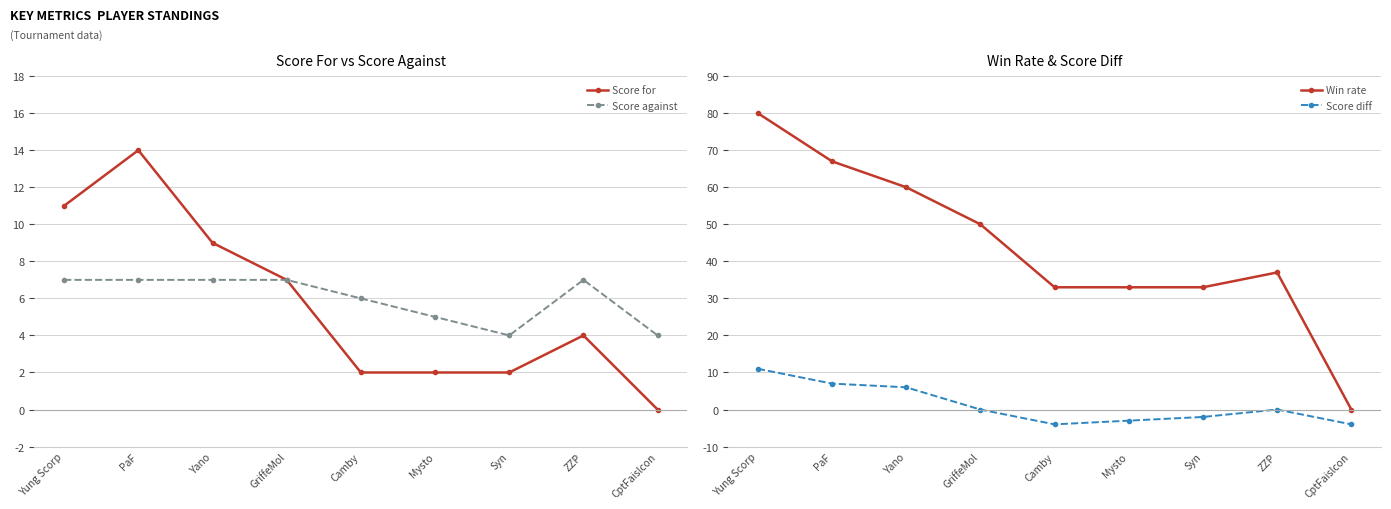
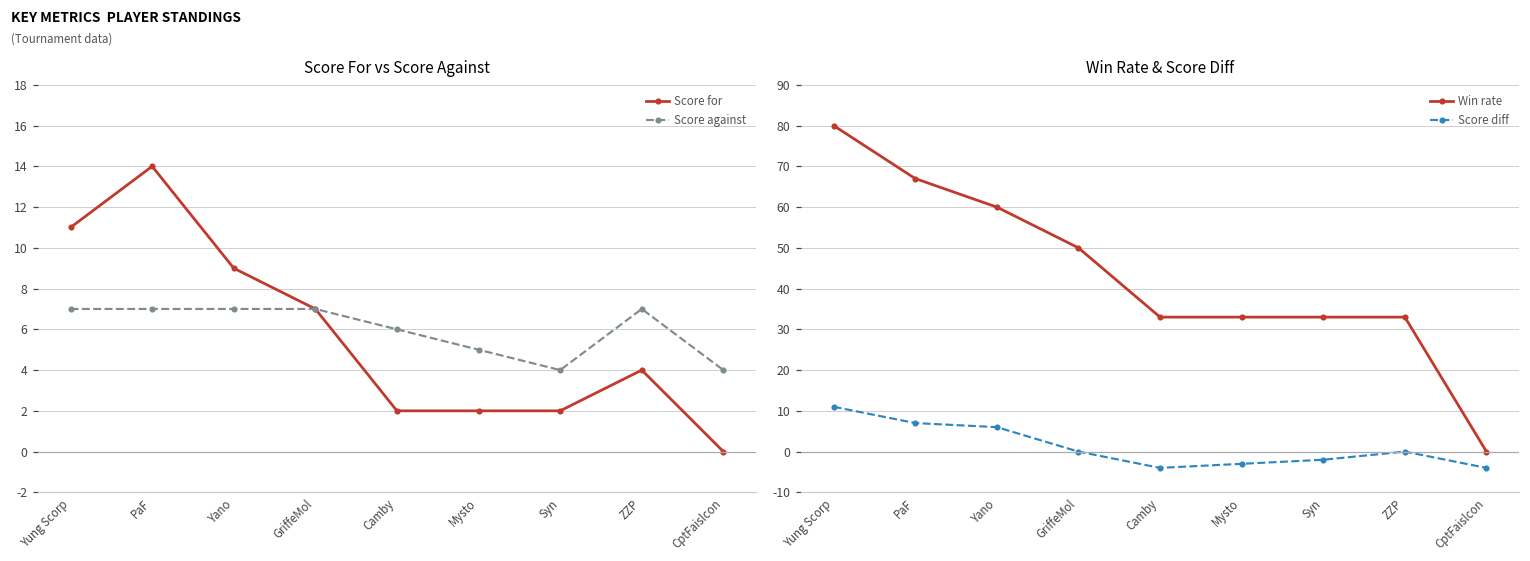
  {
    "Score For vs Score Against": {
      "Score for": {
        "Yung Scorp": 11.0,
        "PaF": 14.0,
        "Yano": 9.0,
        "Camby": 2.0,
        "Mysto": 2.0,
        "Syn": 2.0,
        "ZZP": 4.0,
        "CptFaislcon": 0.0
      },
      "Score against": {
        "Yung Scorp": 7.0,
        "PaF": 7.0,
        "Yano": 7.0,
        "Camby": 6.0,
        "Mysto": 5.0,
        "Syn": 4.0,
        "ZZP": 7.0,
        "CptFaislcon": 4.0
      }
    },
    "Win Rate & Score Diff": {
      "Win rate": {
        "Yung Scorp": 80,
        "PaF": 67,
        "Yano": 60,
        "GriffeMol": 50,
        "Camby": 33,
        "Mysto": 33,
        "Syn": 33,
-       "ZZP": 37,
+       "ZZP": 33,
        "CptFaislcon": 0
      },
      "Score diff": {
        "Yung Scorp": 11,
        "PaF": 7,
        "Yano": 6,
        "GriffeMol": 0,
        "Camby": -4,
        "Mysto": -3,
        "Syn": -2,
        "ZZP": 0,
        "CptFaislcon": -4
      }
    }
  }
